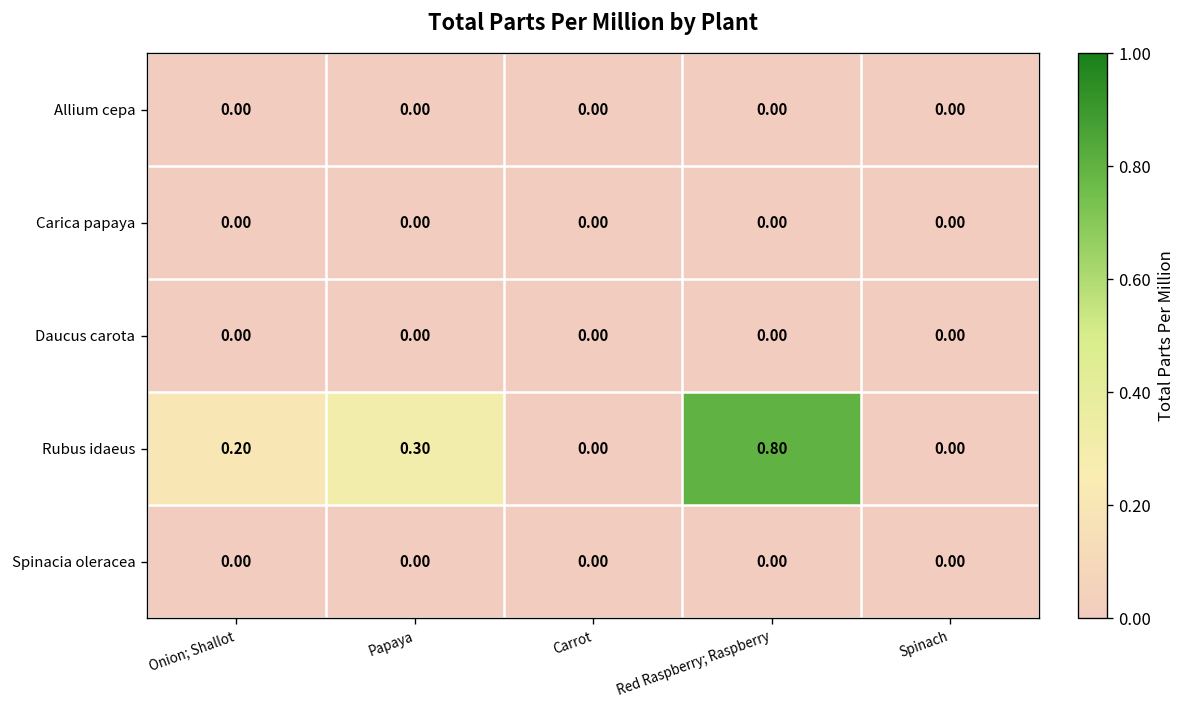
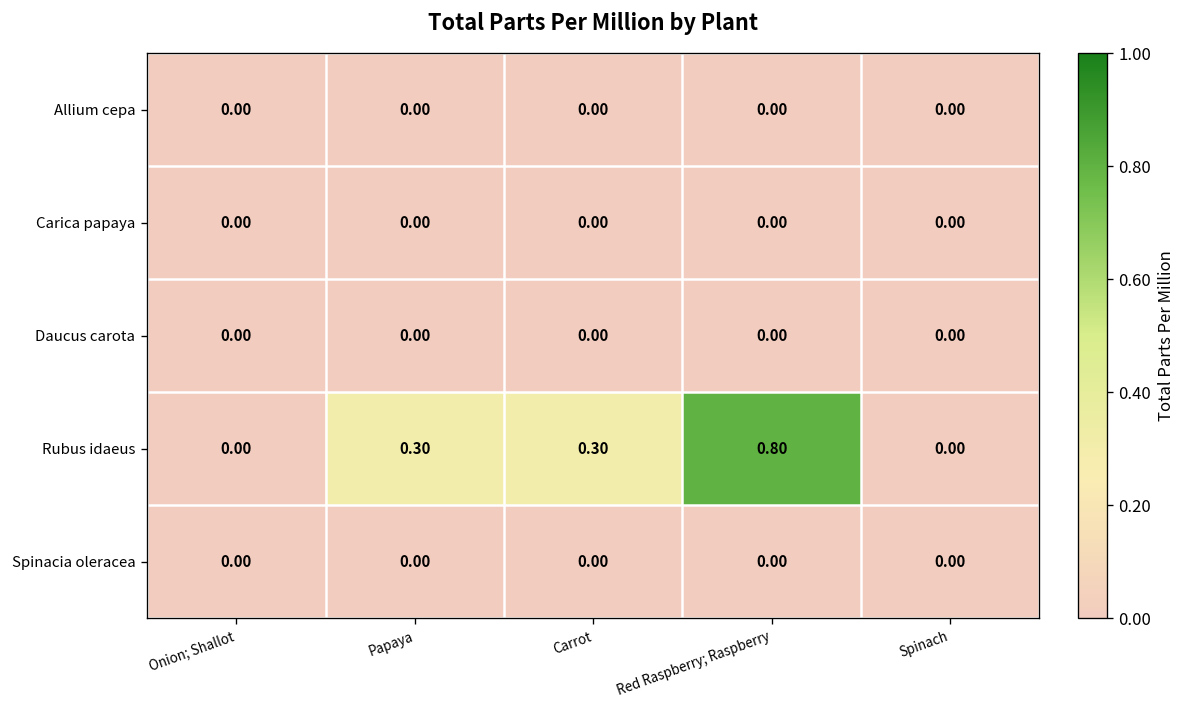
  {
    "Allium cepa": {
      "Onion; Shallot": 0.00,
      "Papaya": 0.00,
      "Carrot": 0.00,
      "Red Raspberry; Raspberry": 0.00,
      "Spinach": 0.00
    },
    "Carica papaya": {
      "Onion; Shallot": 0.00,
      "Papaya": 0.00,
      "Carrot": 0.00,
      "Red Raspberry; Raspberry": 0.00,
      "Spinach": 0.00
    },
    "Daucus carota": {
      "Onion; Shallot": 0.00,
      "Papaya": 0.00,
      "Carrot": 0.00,
      "Red Raspberry; Raspberry": 0.00,
      "Spinach": 0.00
    },
    "Rubus idaeus": {
-     "Onion; Shallot": 0.20,
+     "Onion; Shallot": 0.00,
      "Papaya": 0.30,
-     "Carrot": 0.00,
+     "Carrot": 0.30,
      "Red Raspberry; Raspberry": 0.80,
      "Spinach": 0.00
    },
    "Spinacia oleracea": {
      "Onion; Shallot": 0.00,
      "Papaya": 0.00,
      "Carrot": 0.00,
      "Red Raspberry; Raspberry": 0.00,
      "Spinach": 0.00
    }
  }
